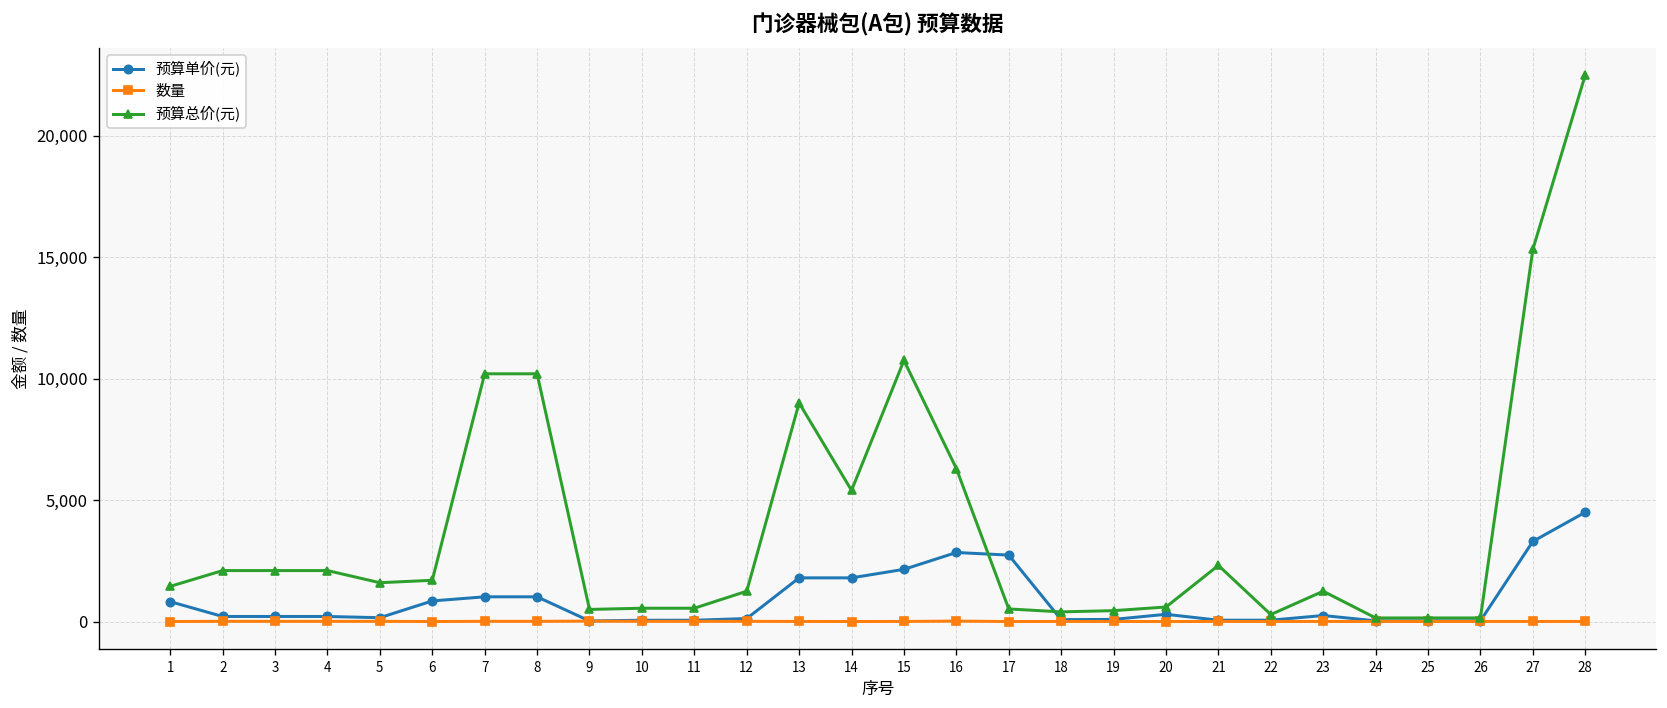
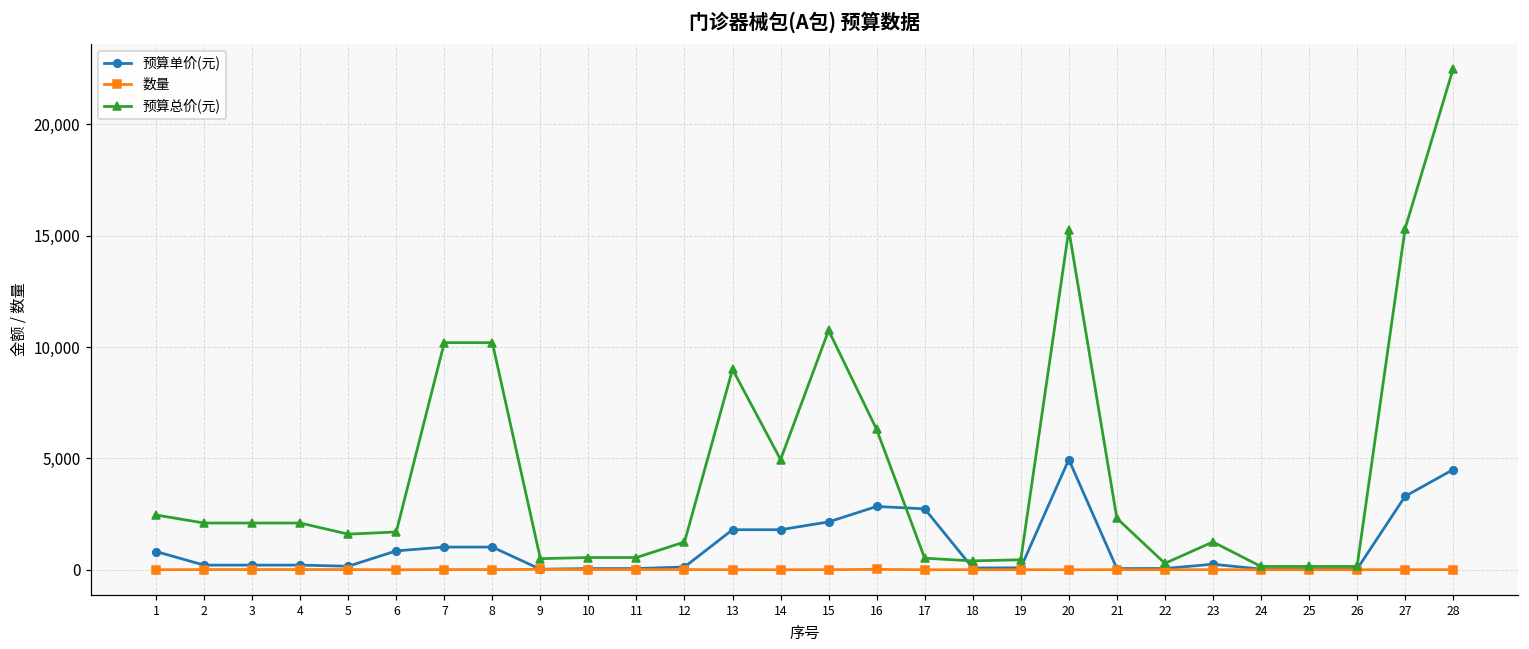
  {
    "预算单价(元)": {
      "1": "800",
      "2": "200",
      "3": "200",
      "4": "200",
      "5": "200",
      "6": "900",
      "7": "1,000",
      "8": "1,000",
      "13": "1,800",
      "14": "1,800",
      "15": "2,200",
      "16": "2,800",
      "17": "2,700",
-     "20": "300",
+     "20": "5,000",
      "23": "300",
      "27": "3,300",
      "28": "4,500"
    },
    "数量": {
      "1": "0",
      "2": "0",
      "3": "0",
      "4": "0",
      "5": "0",
      "6": "0",
      "7": "0",
      "8": "0",
      "13": "0",
      "14": "0",
      "15": "0",
      "16": "0",
      "17": "0",
      "20": "0",
      "23": "0",
      "27": "0",
      "28": "0"
    },
    "预算总价(元)": {
-     "1": "1,500",
+     "1": "2,500",
      "2": "2,100",
      "3": "2,100",
      "4": "2,100",
      "5": "1,600",
      "6": "1,700",
      "7": "10,200",
      "8": "10,200",
      "9": "500",
      "10": "600",
      "11": "600",
      "12": "1,300",
      "13": "9,000",
-     "14": "5,400",
+     "14": "4,900",
      "15": "10,800",
      "16": "6,300",
      "17": "500",
      "18": "400",
      "19": "500",
-     "20": "600",
+     "20": "15,300",
      "21": "2,300",
      "22": "300",
      "23": "1,300",
      "27": "15,300",
      "28": "22,500"
    }
  }
